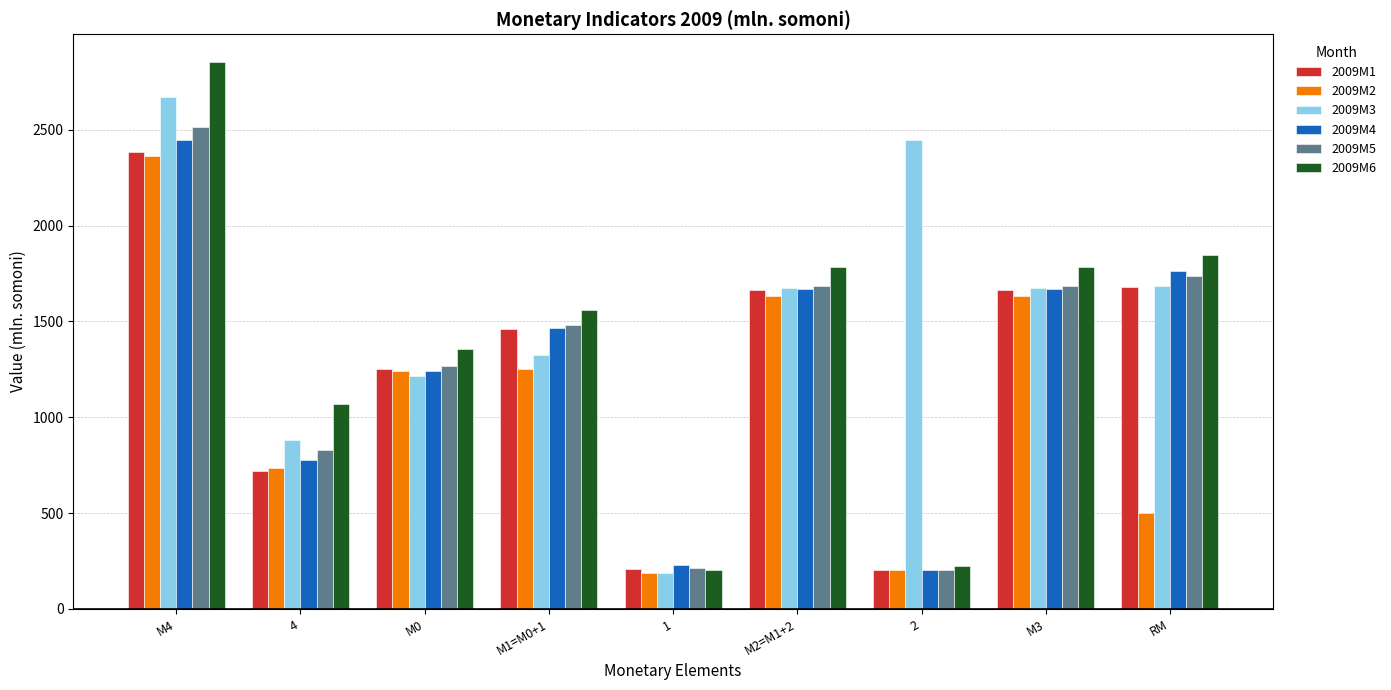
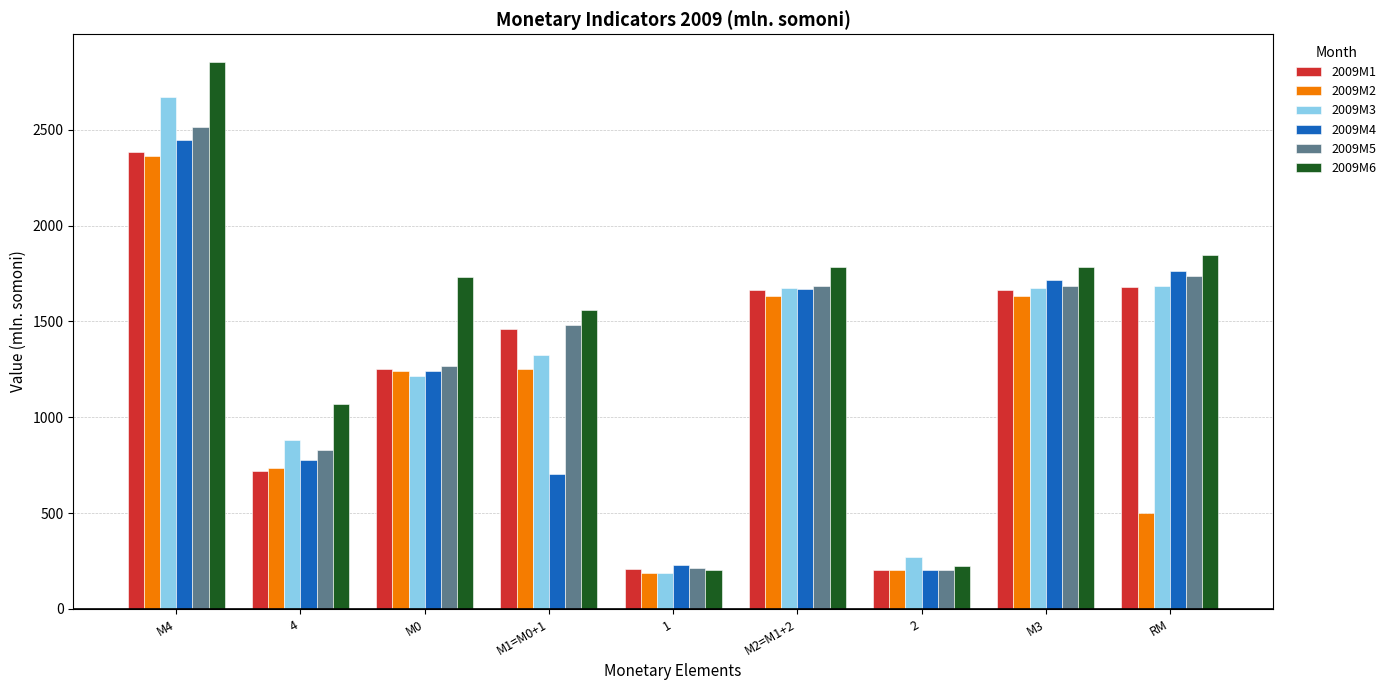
  {
    "2009M1": {
      "М4": 2380,
      "4": 720,
      "М0": 1250,
      "М1=M0+1": 1460,
      "1": 210,
      "М2=M1+2": 1660,
      "2": 200,
      "М3": 1660,
      "RM": 1680
    },
    "2009M2": {
      "М4": 2370,
      "4": 730,
      "М0": 1240,
      "М1=M0+1": 1250,
      "1": 190,
      "М2=M1+2": 1630,
      "2": 200,
      "М3": 1630,
      "RM": 500
    },
    "2009M3": {
      "М4": 2670,
      "4": 880,
      "М0": 1220,
      "М1=M0+1": 1320,
      "1": 190,
      "М2=M1+2": 1680,
-     "2": 2440,
+     "2": 270,
      "М3": 1680,
      "RM": 1690
    },
    "2009M4": {
      "М4": 2450,
      "4": 770,
      "М0": 1240,
-     "М1=M0+1": 1470,
+     "М1=M0+1": 700,
      "1": 230,
      "М2=M1+2": 1670,
      "2": 200,
-     "М3": 1670,
+     "М3": 1720,
      "RM": 1760
    },
    "2009M5": {
      "М4": 2520,
      "4": 830,
      "М0": 1270,
      "М1=M0+1": 1480,
      "1": 210,
      "М2=M1+2": 1690,
      "2": 210,
      "М3": 1690,
      "RM": 1740
    },
    "2009M6": {
      "М4": 2860,
      "4": 1070,
-     "М0": 1360,
+     "М0": 1730,
      "М1=M0+1": 1560,
      "1": 200,
      "М2=M1+2": 1790,
      "2": 230,
      "М3": 1790,
      "RM": 1850
    }
  }
